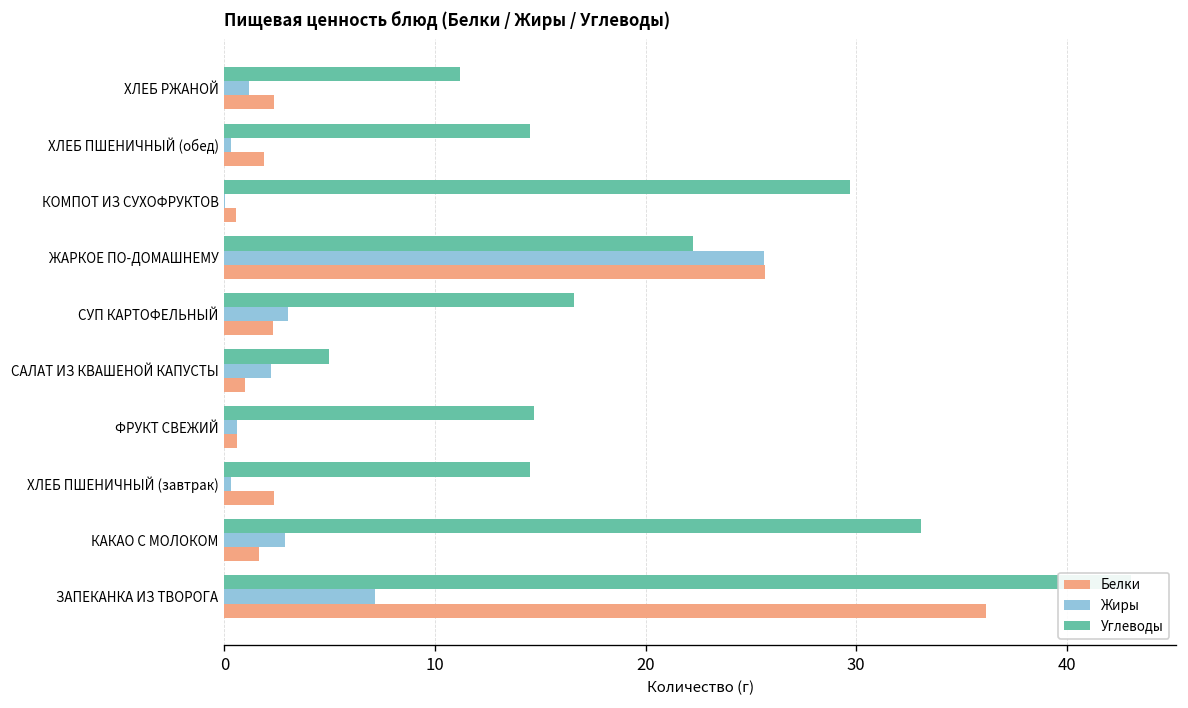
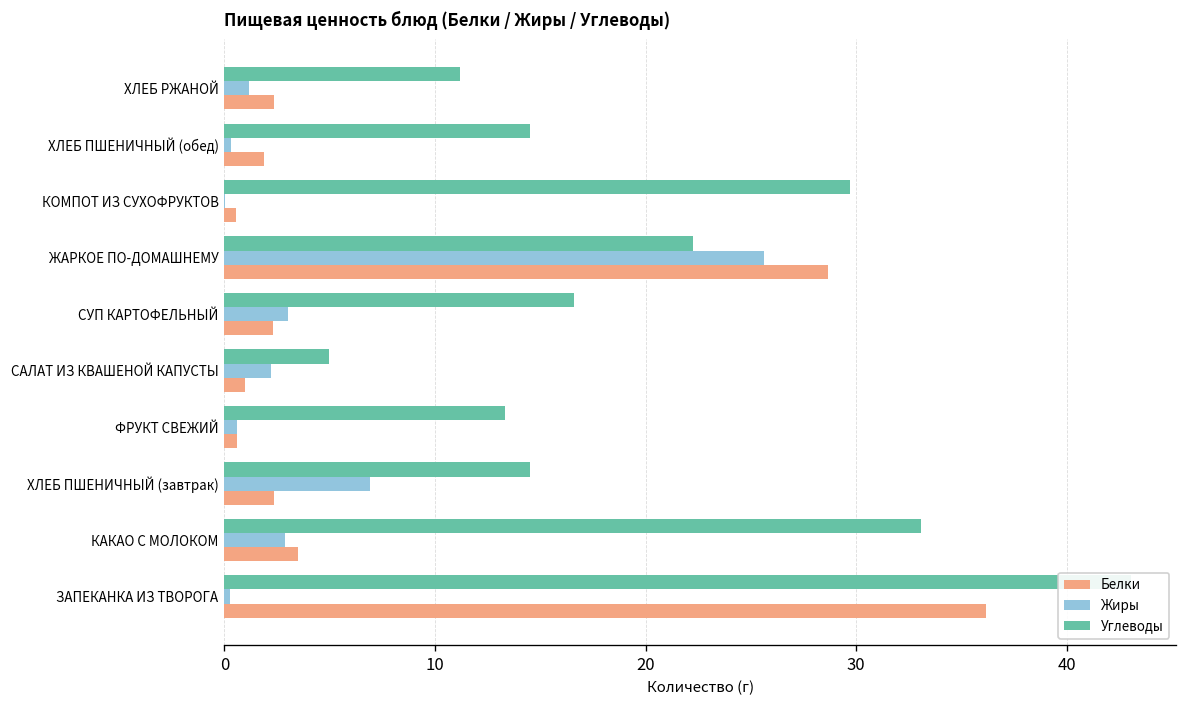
  {
    "Белки": {
      "ХЛЕБ РЖАНОЙ": 2.3,
      "ХЛЕБ ПШЕНИЧНЫЙ (обед)": 1.9,
      "КОМПОТ ИЗ СУХОФРУКТОВ": 0.6,
-     "ЖАРКОЕ ПО-ДОМАШНЕМУ": 25.7,
+     "ЖАРКОЕ ПО-ДОМАШНЕМУ": 28.7,
      "СУП КАРТОФЕЛЬНЫЙ": 2.3,
      "САЛАТ ИЗ КВАШЕНОЙ КАПУСТЫ": 1.0,
      "ФРУКТ СВЕЖИЙ": 0.6,
      "ХЛЕБ ПШЕНИЧНЫЙ (завтрак)": 2.4,
-     "КАКАО С МОЛОКОМ": 1.6,
+     "КАКАО С МОЛОКОМ": 3.5,
      "ЗАПЕКАНКА ИЗ ТВОРОГА": 36.2
    },
    "Жиры": {
      "ХЛЕБ РЖАНОЙ": 1.2,
      "ХЛЕБ ПШЕНИЧНЫЙ (обед)": 0.3,
      "ЖАРКОЕ ПО-ДОМАШНЕМУ": 25.6,
      "СУП КАРТОФЕЛЬНЫЙ": 3.0,
      "САЛАТ ИЗ КВАШЕНОЙ КАПУСТЫ": 2.2,
      "ФРУКТ СВЕЖИЙ": 0.6,
-     "ХЛЕБ ПШЕНИЧНЫЙ (завтрак)": 0.3,
+     "ХЛЕБ ПШЕНИЧНЫЙ (завтрак)": 6.9,
      "КАКАО С МОЛОКОМ": 2.9,
-     "ЗАПЕКАНКА ИЗ ТВОРОГА": 7.2
+     "ЗАПЕКАНКА ИЗ ТВОРОГА": 0.3
    },
    "Углеводы": {
      "ХЛЕБ РЖАНОЙ": 11.2,
      "ХЛЕБ ПШЕНИЧНЫЙ (обед)": 14.5,
      "КОМПОТ ИЗ СУХОФРУКТОВ": 29.7,
      "ЖАРКОЕ ПО-ДОМАШНЕМУ": 22.3,
      "СУП КАРТОФЕЛЬНЫЙ": 16.6,
      "САЛАТ ИЗ КВАШЕНОЙ КАПУСТЫ": 5.0,
-     "ФРУКТ СВЕЖИЙ": 14.7,
+     "ФРУКТ СВЕЖИЙ": 13.3,
      "ХЛЕБ ПШЕНИЧНЫЙ (завтрак)": 14.5,
      "КАКАО С МОЛОКОМ": 33.1
    }
  }
